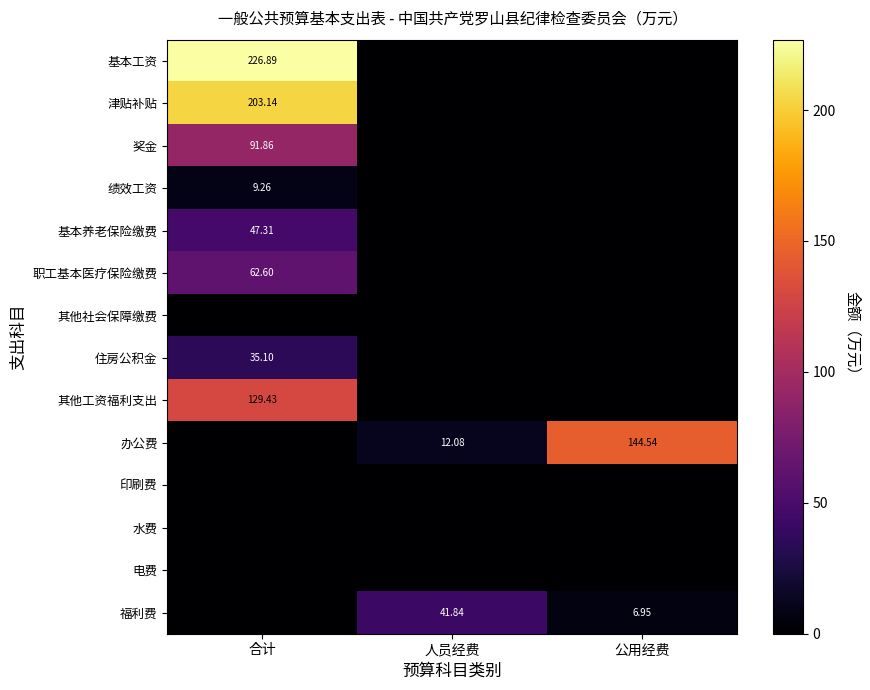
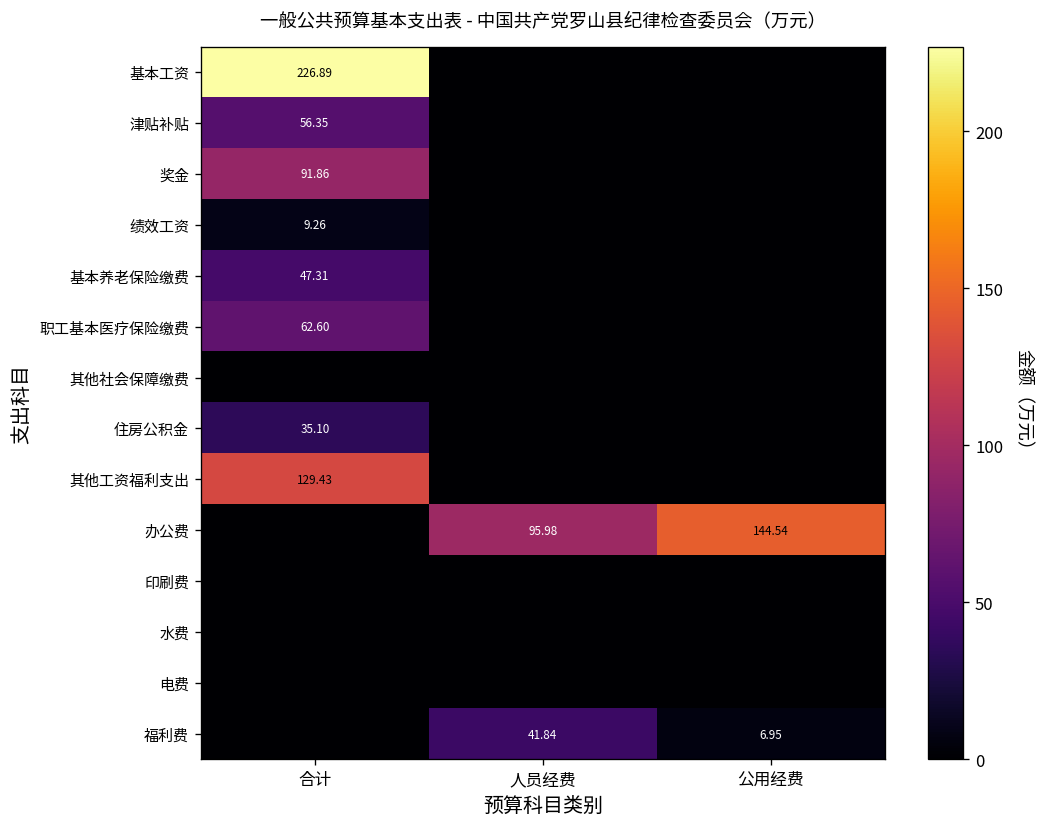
  {
    "基本工资": {
      "合计": 226.89
    },
    "津贴补贴": {
-     "合计": 203.14
+     "合计": 56.35
    },
    "奖金": {
      "合计": 91.86
    },
    "绩效工资": {
      "合计": 9.26
    },
    "基本养老保险缴费": {
      "合计": 47.31
    },
    "职工基本医疗保险缴费": {
      "合计": 62.60
    },
    "住房公积金": {
      "合计": 35.10
    },
    "其他工资福利支出": {
      "合计": 129.43
    },
    "办公费": {
-     "人员经费": 12.08,
+     "人员经费": 95.98,
      "公用经费": 144.54
    },
    "福利费": {
      "人员经费": 41.84,
      "公用经费": 6.95
    }
  }
